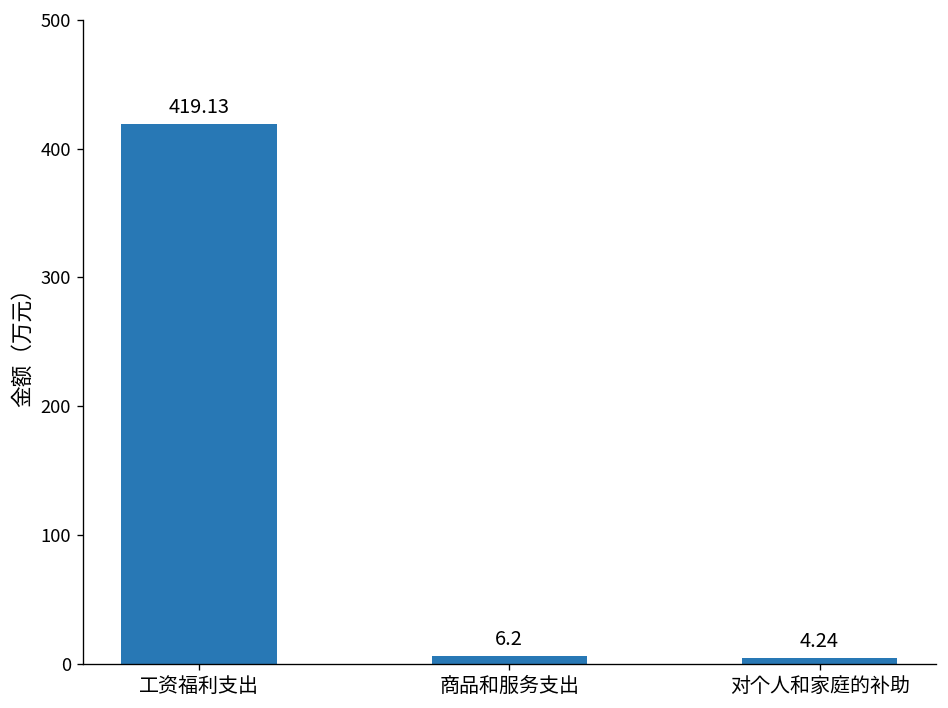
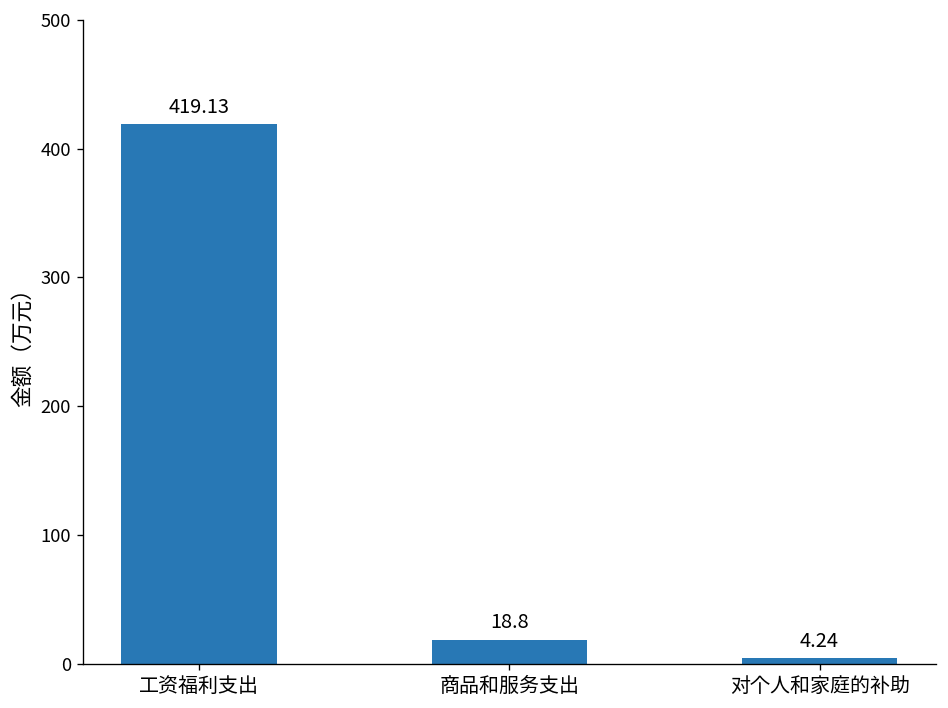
  {
    "工资福利支出": 419.13,
-   "商品和服务支出": 6.2,
+   "商品和服务支出": 18.8,
    "对个人和家庭的补助": 4.24
  }
